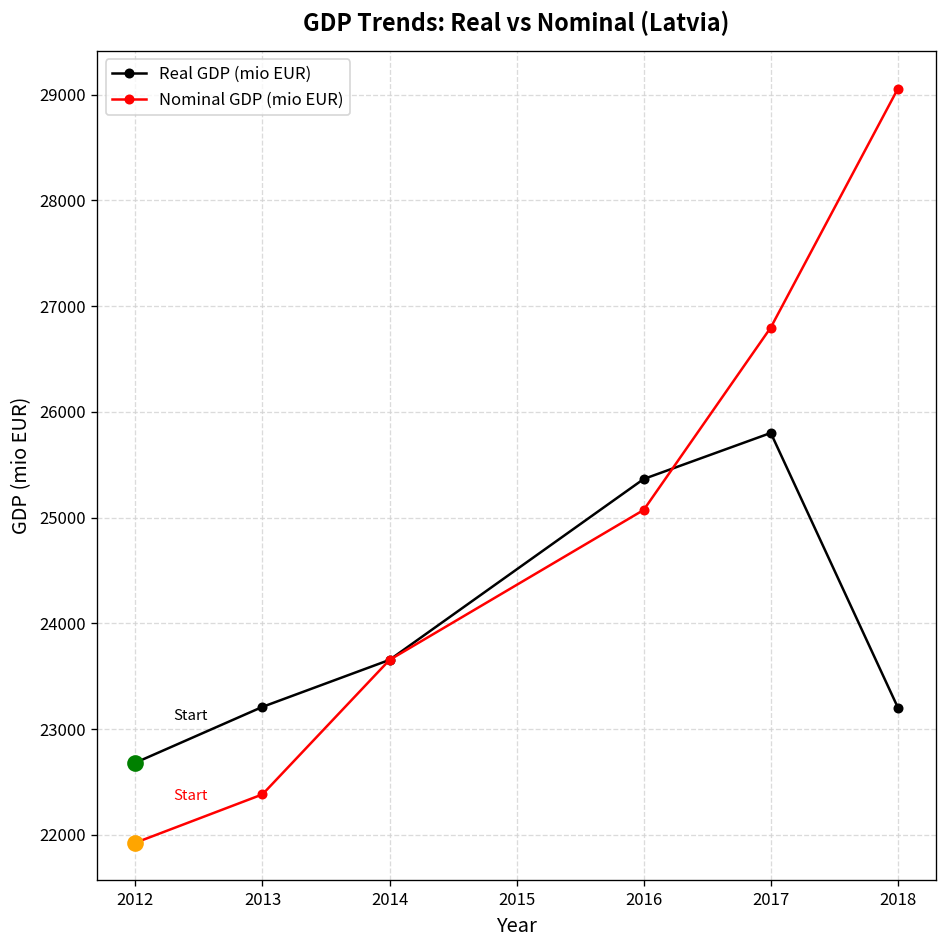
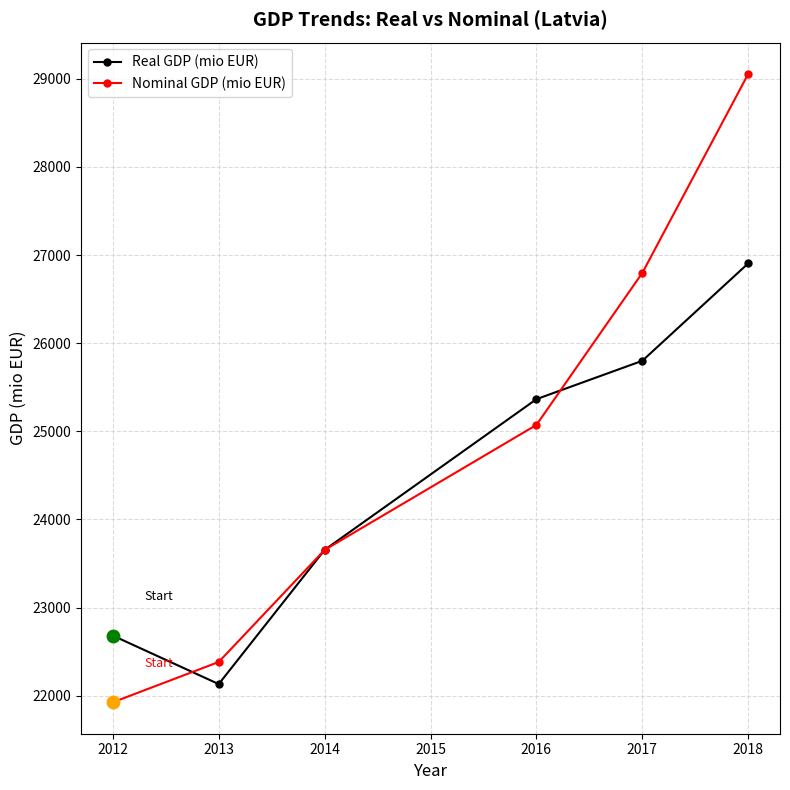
  {
    "Real GDP (mio EUR)": {
-     "2013": 23200,
+     "2013": 22100,
      "2016": 25400,
      "2017": 25800,
-     "2018": 23200
+     "2018": 26900
    },
    "Nominal GDP (mio EUR)": {
      "2013": 22400,
      "2016": 25100,
      "2017": 26800,
      "2018": 29100
    }
  }
